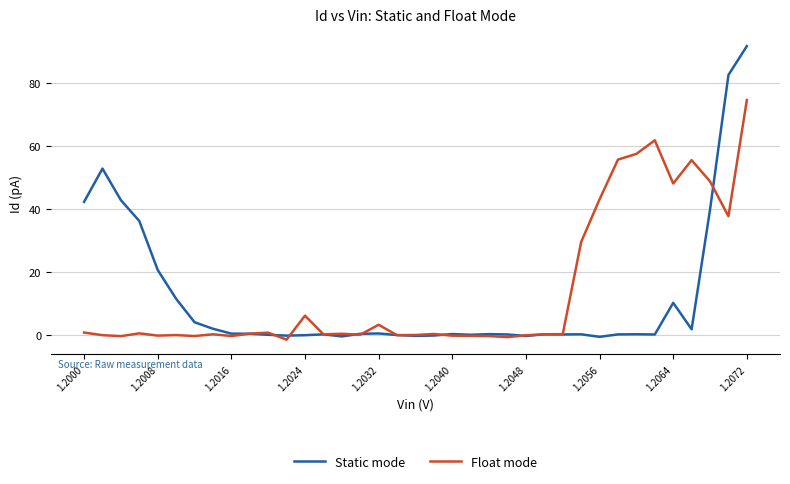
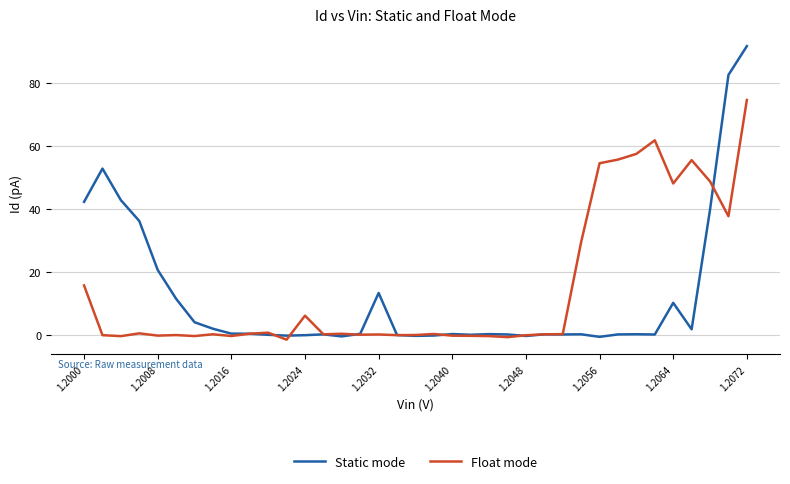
  {
    "Static mode": {
      "1.2000": 42,
      "1.2008": 21,
      "1.2024": 0,
-     "1.2032": 0,
+     "1.2032": 13,
      "1.2056": -1,
      "1.2064": 10,
      "1.2072": 92
    },
    "Float mode": {
-     "1.2000": 1,
+     "1.2000": 16,
      "1.2008": 0,
      "1.2024": 6,
-     "1.2032": 3,
-     "1.2056": 43,
+     "1.2032": 0,
+     "1.2056": 55,
      "1.2064": 48,
      "1.2072": 75
    }
  }
